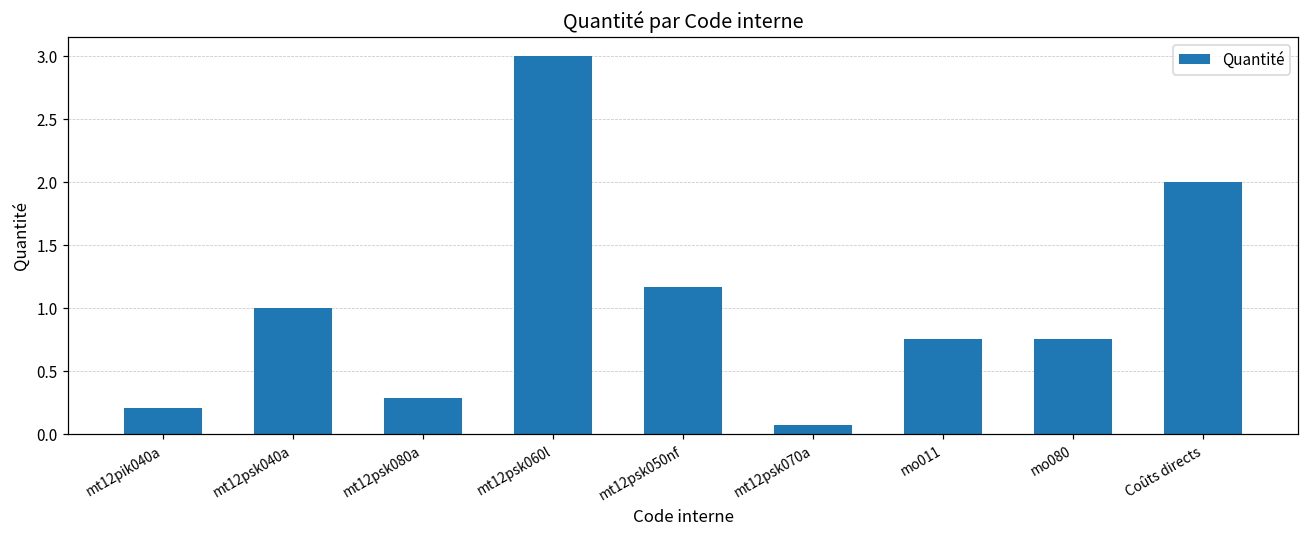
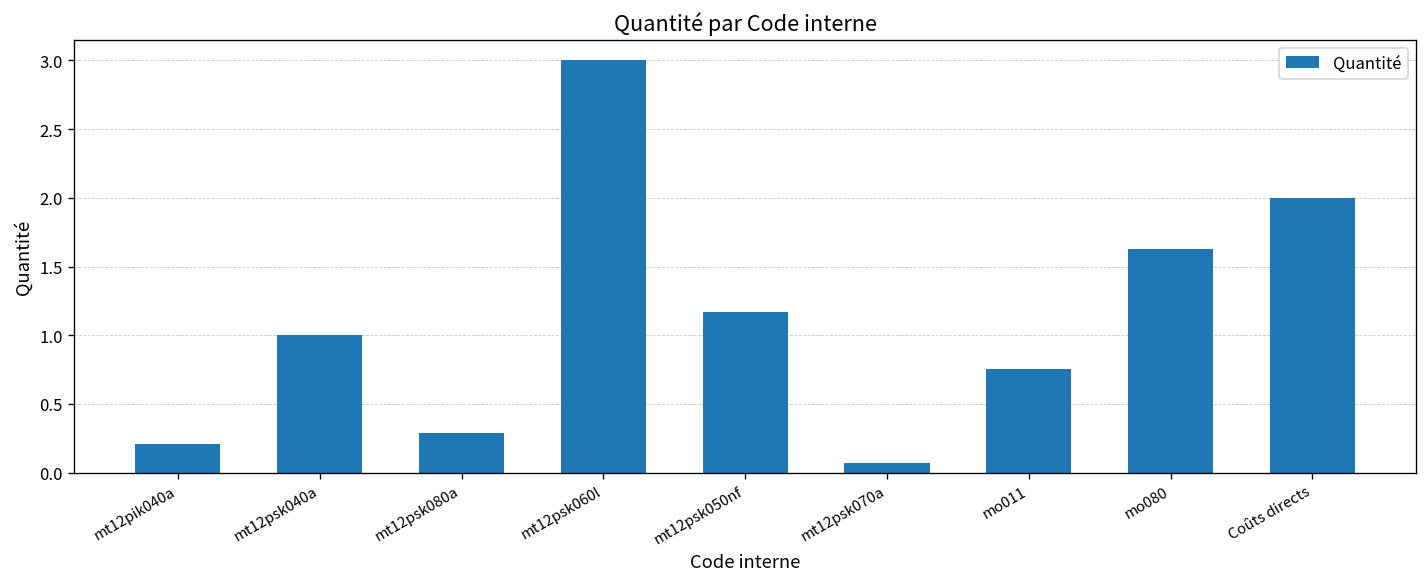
  {
    "mt12pik040a": 0.21,
    "mt12psk040a": 1.00,
    "mt12psk080a": 0.29,
    "mt12psk060l": 3.00,
    "mt12psk050nf": 1.17,
    "mt12psk070a": 0.07,
    "mo011": 0.75,
-   "mo080": 0.75,
+   "mo080": 1.63,
    "Coûts directs": 2.00
  }
